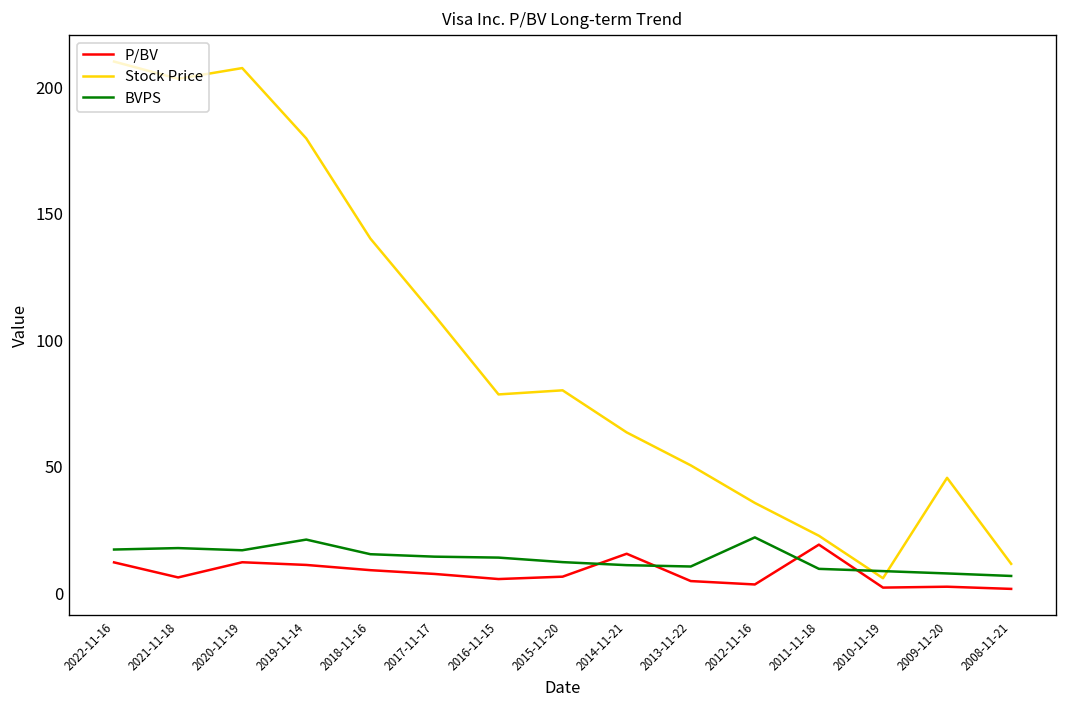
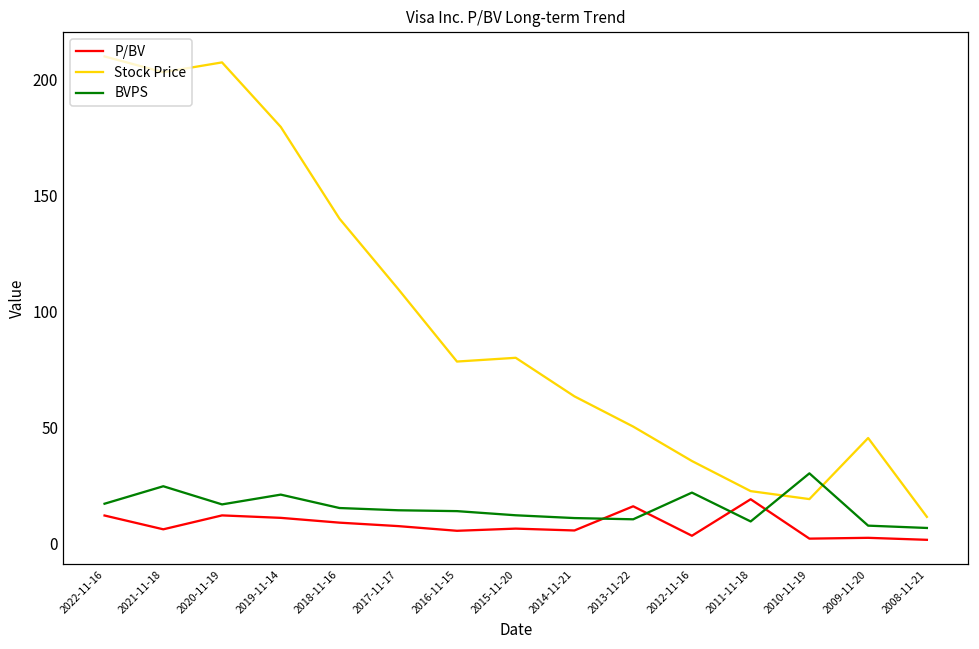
  {
    "P/BV": {
      "2022-11-16": 12,
      "2021-11-18": 6,
      "2020-11-19": 12,
      "2019-11-14": 11,
      "2018-11-16": 9,
      "2017-11-17": 8,
      "2016-11-15": 6,
      "2015-11-20": 7,
-     "2014-11-21": 16,
-     "2013-11-22": 5,
+     "2014-11-21": 6,
+     "2013-11-22": 16,
      "2012-11-16": 3,
      "2011-11-18": 19,
      "2010-11-19": 2,
      "2009-11-20": 3,
      "2008-11-21": 2
    },
    "Stock Price": {
      "2020-11-19": 208,
      "2019-11-14": 180,
      "2018-11-16": 140,
      "2017-11-17": 110,
      "2016-11-15": 79,
      "2015-11-20": 80,
      "2014-11-21": 64,
      "2013-11-22": 51,
      "2012-11-16": 36,
      "2011-11-18": 23,
-     "2010-11-19": 6,
+     "2010-11-19": 19,
      "2009-11-20": 46,
      "2008-11-21": 12
    },
    "BVPS": {
      "2022-11-16": 17,
-     "2021-11-18": 18,
+     "2021-11-18": 25,
      "2020-11-19": 17,
      "2019-11-14": 21,
      "2018-11-16": 15,
      "2017-11-17": 14,
      "2016-11-15": 14,
      "2015-11-20": 12,
      "2014-11-21": 11,
      "2013-11-22": 11,
      "2012-11-16": 22,
      "2011-11-18": 10,
-     "2010-11-19": 9,
+     "2010-11-19": 30,
      "2009-11-20": 8,
      "2008-11-21": 7
    }
  }
